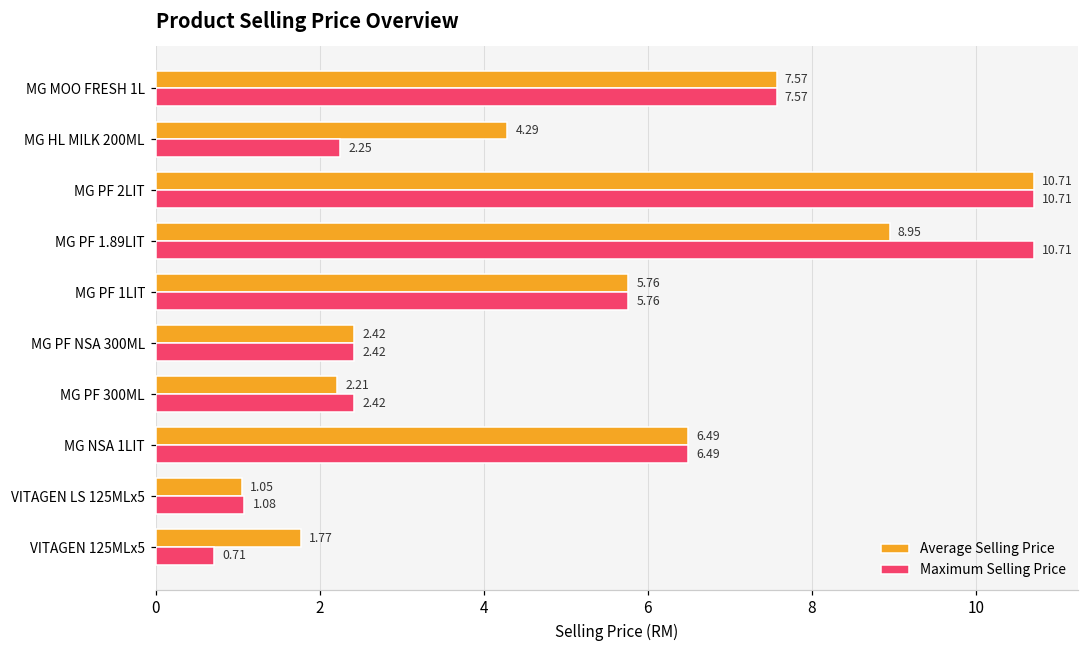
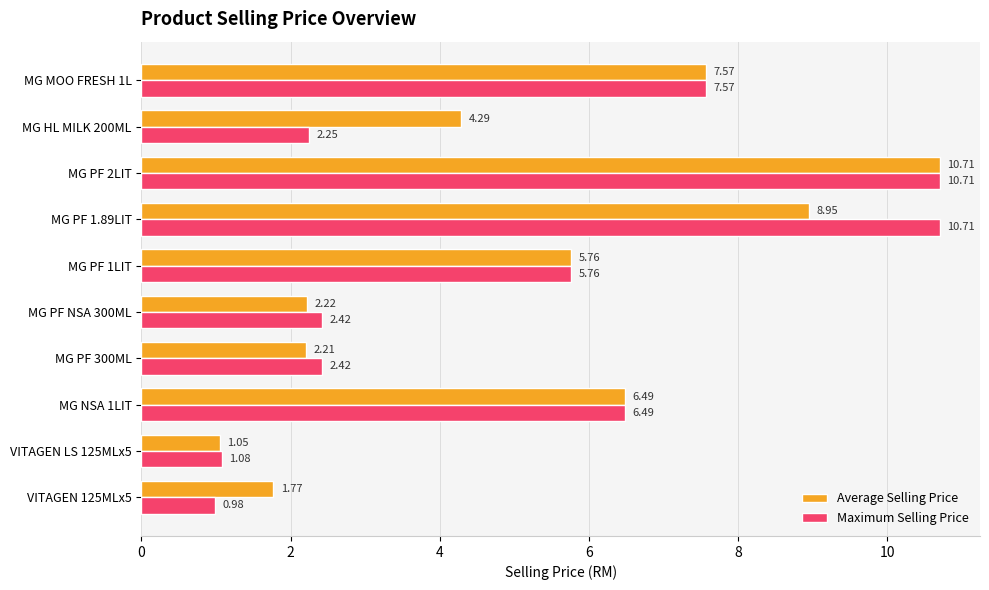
  {
    "Average Selling Price": {
      "MG MOO FRESH 1L": 7.57,
      "MG HL MILK 200ML": 4.29,
      "MG PF 2LIT": 10.71,
      "MG PF 1.89LIT": 8.95,
      "MG PF 1LIT": 5.76,
-     "MG PF NSA 300ML": 2.42,
+     "MG PF NSA 300ML": 2.22,
      "MG PF 300ML": 2.21,
      "MG NSA 1LIT": 6.49,
      "VITAGEN LS 125MLx5": 1.05,
      "VITAGEN 125MLx5": 1.77
    },
    "Maximum Selling Price": {
      "MG MOO FRESH 1L": 7.57,
      "MG HL MILK 200ML": 2.25,
      "MG PF 2LIT": 10.71,
      "MG PF 1.89LIT": 10.71,
      "MG PF 1LIT": 5.76,
      "MG PF NSA 300ML": 2.42,
      "MG PF 300ML": 2.42,
      "MG NSA 1LIT": 6.49,
      "VITAGEN LS 125MLx5": 1.08,
-     "VITAGEN 125MLx5": 0.71
+     "VITAGEN 125MLx5": 0.98
    }
  }
